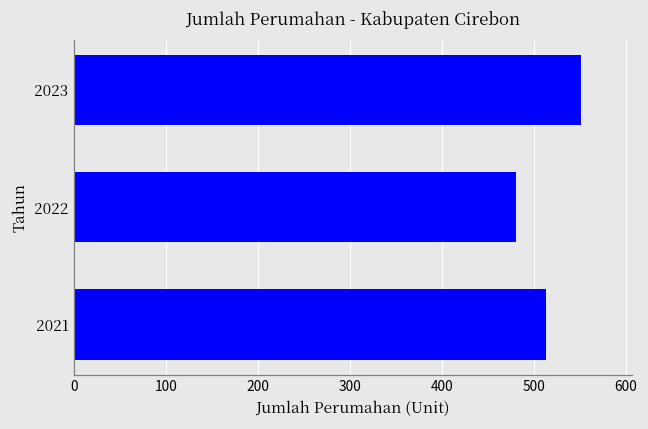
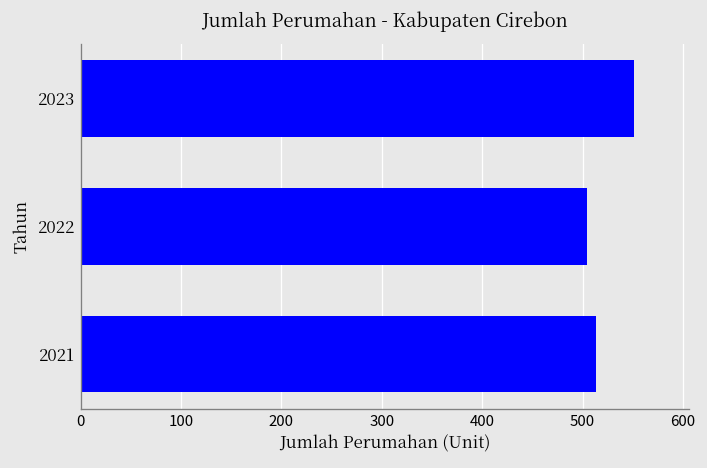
  {
    "2023": 550,
-   "2022": 480,
+   "2022": 500,
    "2021": 510
  }
